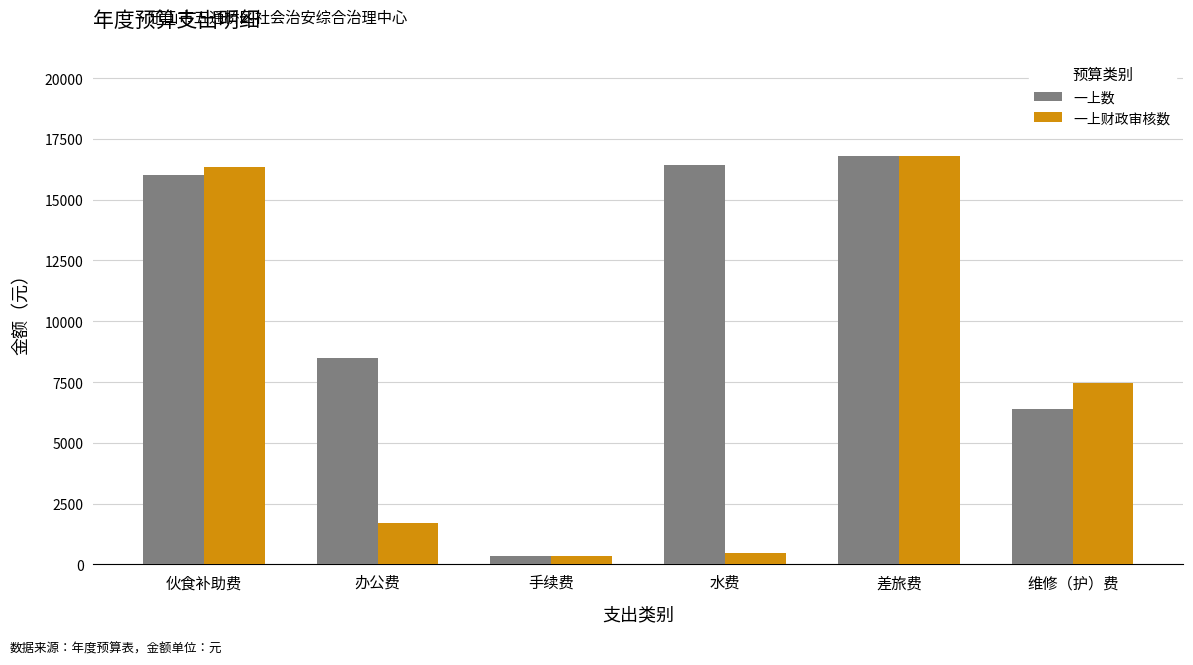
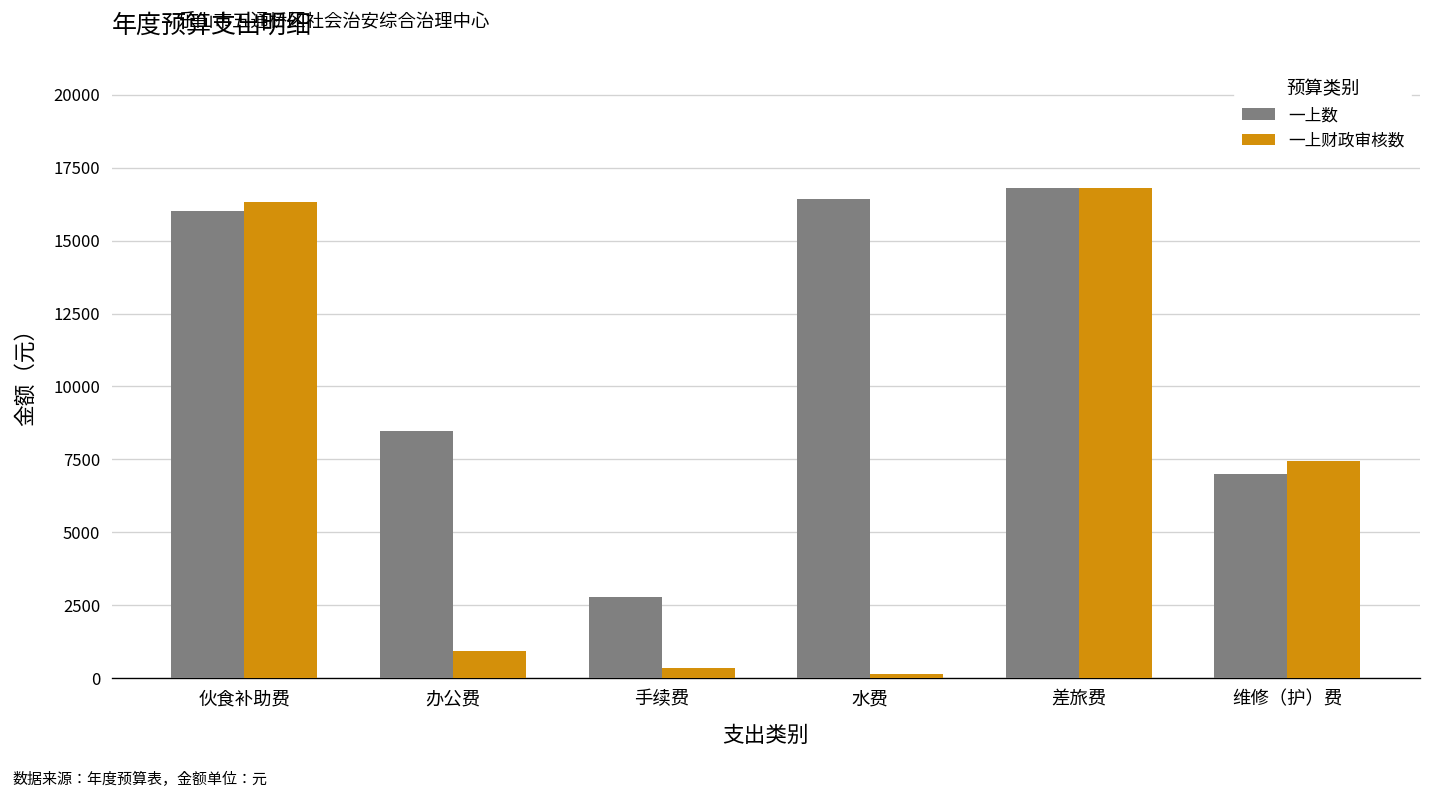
  {
    "一上数": {
      "伙食补助费": 16000,
      "办公费": 8500,
-     "手续费": 400,
+     "手续费": 2800,
      "水费": 16400,
      "差旅费": 16800,
-     "维修（护）费": 6400
+     "维修（护）费": 7000
    },
    "一上财政审核数": {
      "伙食补助费": 16300,
-     "办公费": 1700,
+     "办公费": 900,
      "手续费": 400,
-     "水费": 500,
+     "水费": 100,
      "差旅费": 16800,
      "维修（护）费": 7500
    }
  }
